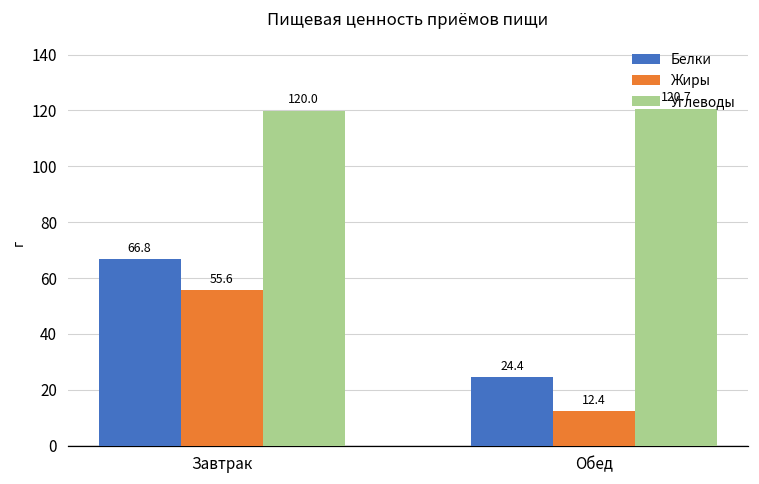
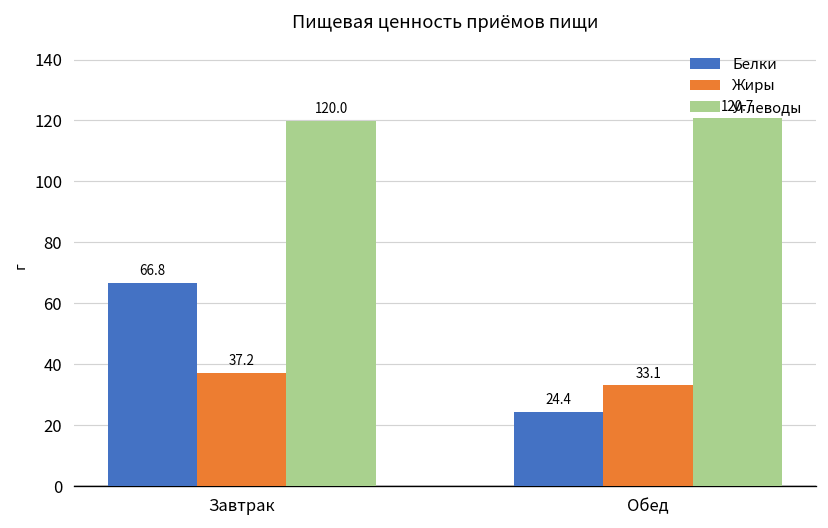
  {
    "Белки": {
      "Завтрак": 66.8,
      "Обед": 24.4
    },
    "Жиры": {
-     "Завтрак": 55.6,
-     "Обед": 12.4
+     "Завтрак": 37.2,
+     "Обед": 33.1
    },
    "Углеводы": {
      "Завтрак": 120.0,
      "Обед": 120.7
    }
  }
